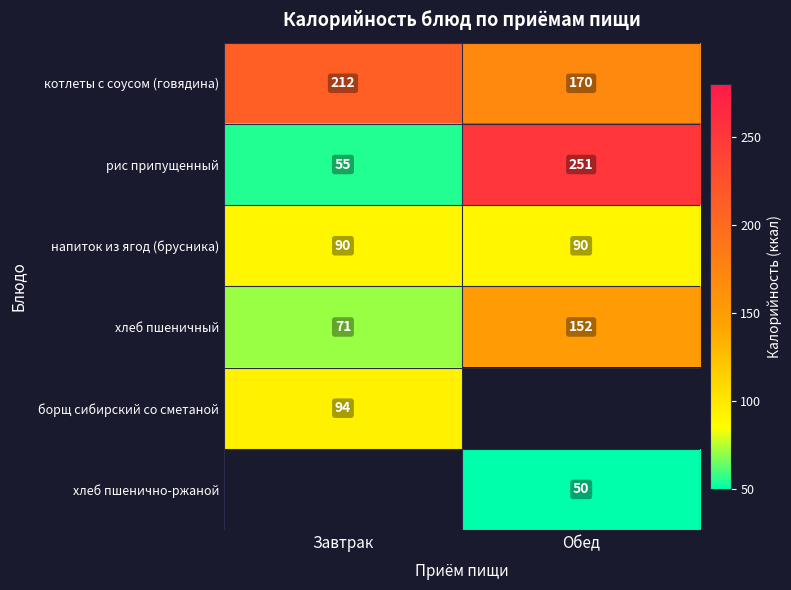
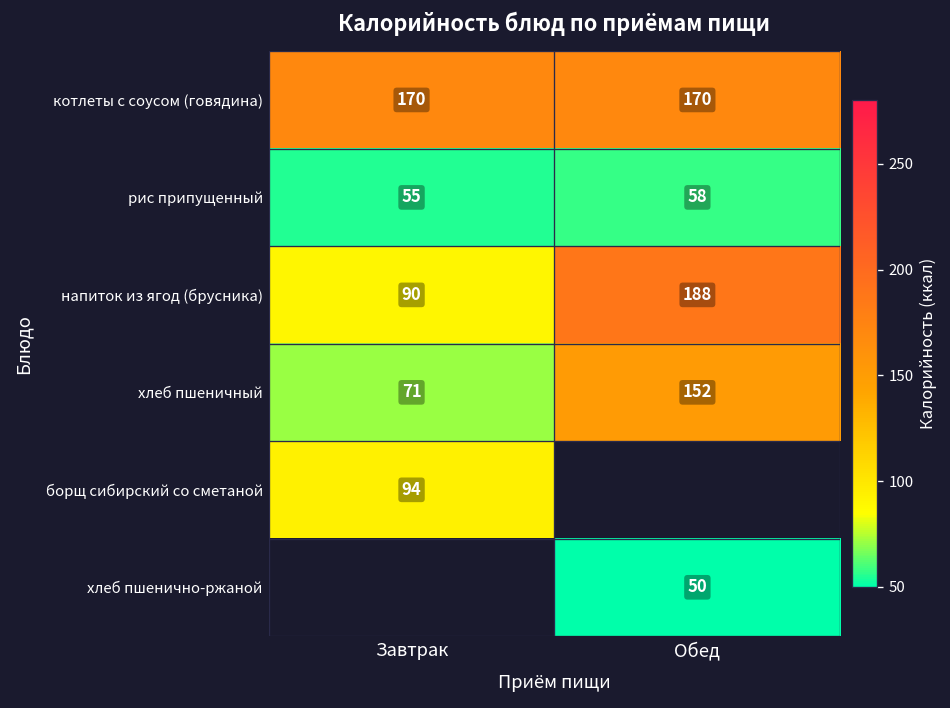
  {
    "котлеты с соусом (говядина)": {
-     "Завтрак": 212
+     "Завтрак": 170
    },
    "рис припущенный": {
-     "Обед": 251
+     "Обед": 58
    },
    "напиток из ягод (брусника)": {
-     "Обед": 90
+     "Обед": 188
    }
  }
